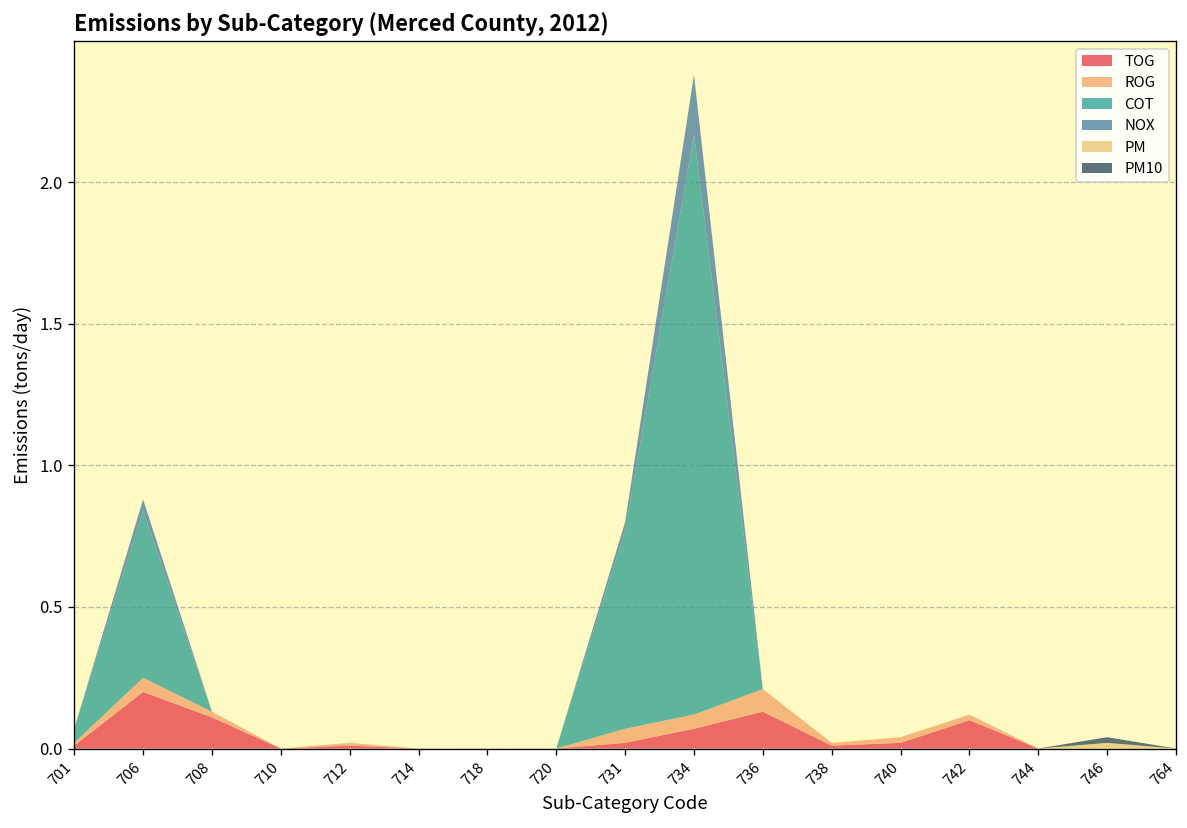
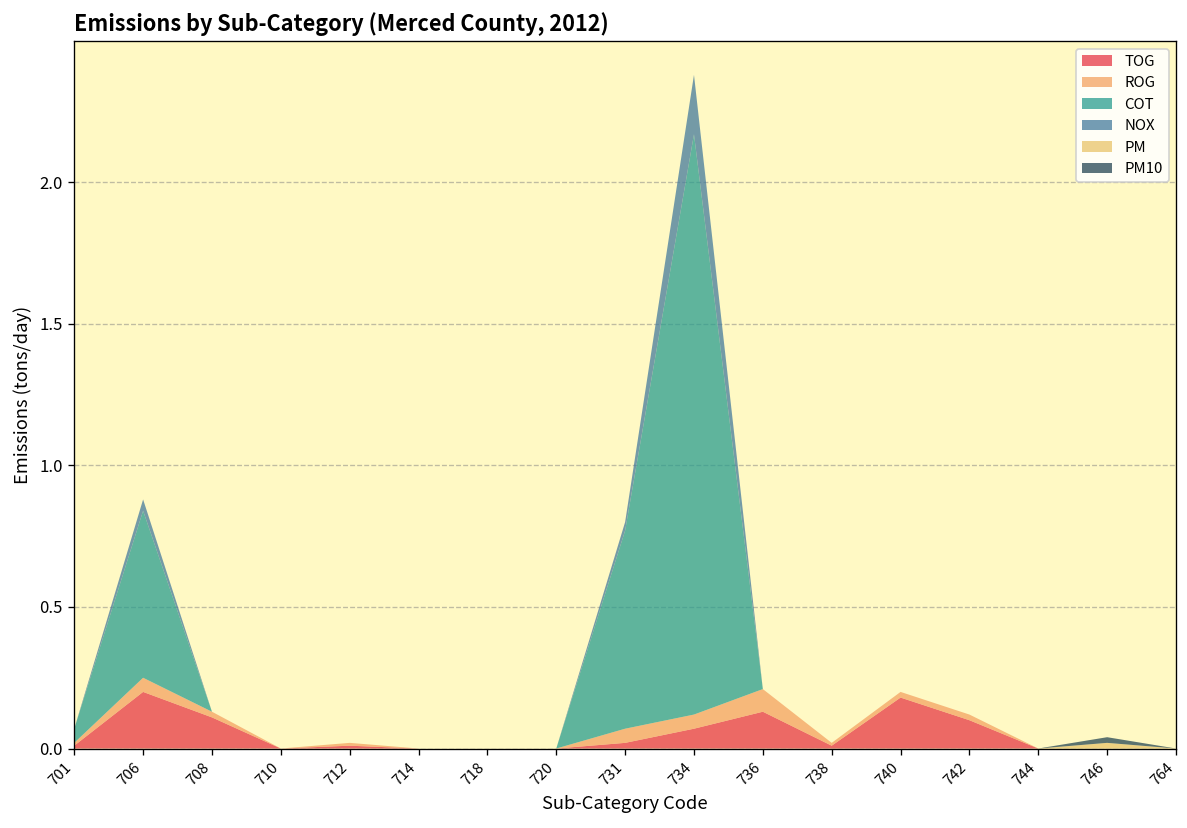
  {
    "TOG": {
      "706": 0.20,
      "708": 0.11,
      "731": 0.02,
      "734": 0.07,
      "736": 0.13,
-     "740": 0.02,
+     "740": 0.18,
      "742": 0.10
    },
    "PM10": {
      "746": 0.02
    }
  }
